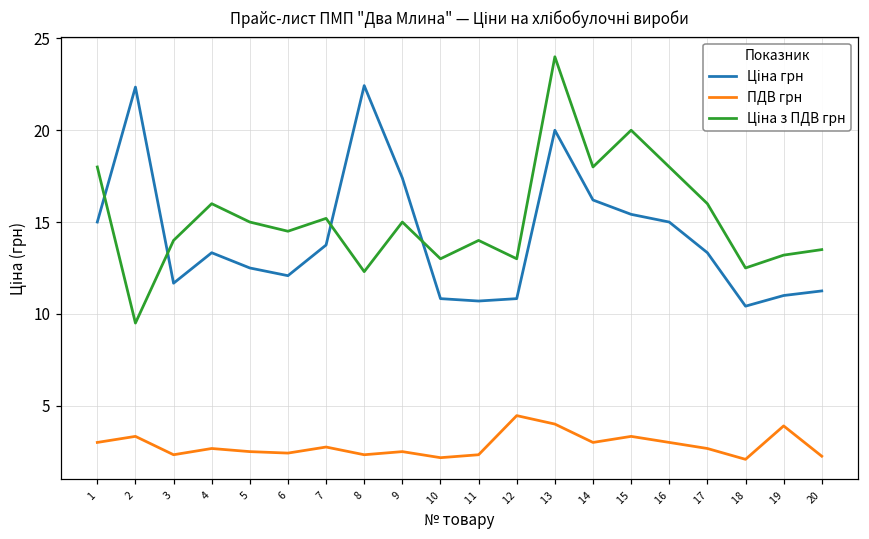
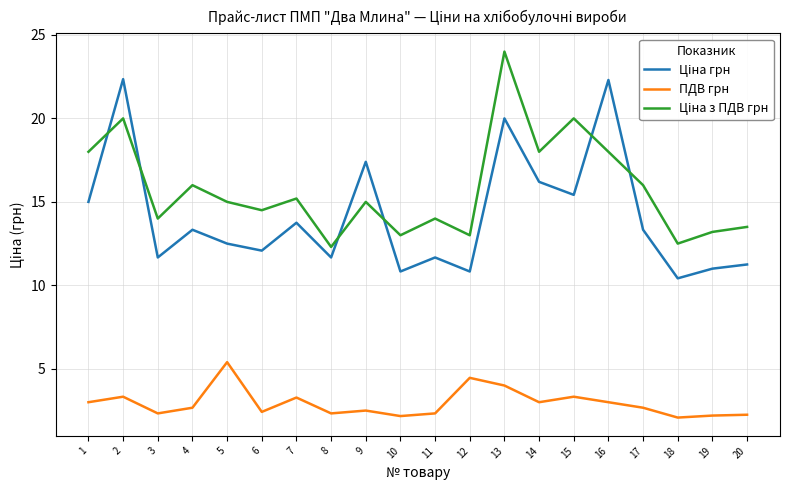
  {
    "Ціна грн": {
      "1": 15.0,
      "2": 22.4,
      "3": 11.7,
      "4": 13.3,
      "5": 12.5,
      "6": 12.1,
      "7": 13.8,
-     "8": 22.4,
+     "8": 11.7,
      "9": 17.4,
      "10": 10.8,
-     "11": 10.7,
+     "11": 11.7,
      "12": 10.8,
      "13": 20.0,
      "14": 16.2,
      "15": 15.4,
-     "16": 15.0,
+     "16": 22.3,
      "17": 13.3,
      "18": 10.4,
      "19": 11.0,
      "20": 11.3
    },
    "ПДВ грн": {
      "1": 3.0,
      "2": 3.3,
      "3": 2.3,
      "4": 2.7,
-     "5": 2.5,
+     "5": 5.4,
      "6": 2.4,
-     "7": 2.8,
+     "7": 3.3,
      "8": 2.3,
      "9": 2.5,
      "10": 2.2,
      "11": 2.3,
      "12": 4.5,
      "13": 4.0,
      "14": 3.0,
      "15": 3.3,
      "16": 3.0,
      "17": 2.7,
      "18": 2.1,
-     "19": 3.9,
+     "19": 2.2,
      "20": 2.3
    },
    "Ціна з ПДВ грн": {
      "1": 18.0,
-     "2": 9.5,
+     "2": 20.0,
      "3": 14.0,
      "4": 16.0,
      "5": 15.0,
      "6": 14.5,
      "7": 15.2,
      "8": 12.3,
      "9": 15.0,
      "10": 13.0,
      "11": 14.0,
      "12": 13.0,
      "13": 24.0,
      "14": 18.0,
      "15": 20.0,
      "16": 18.0,
      "17": 16.0,
      "18": 12.5,
      "19": 13.2,
      "20": 13.5
    }
  }
